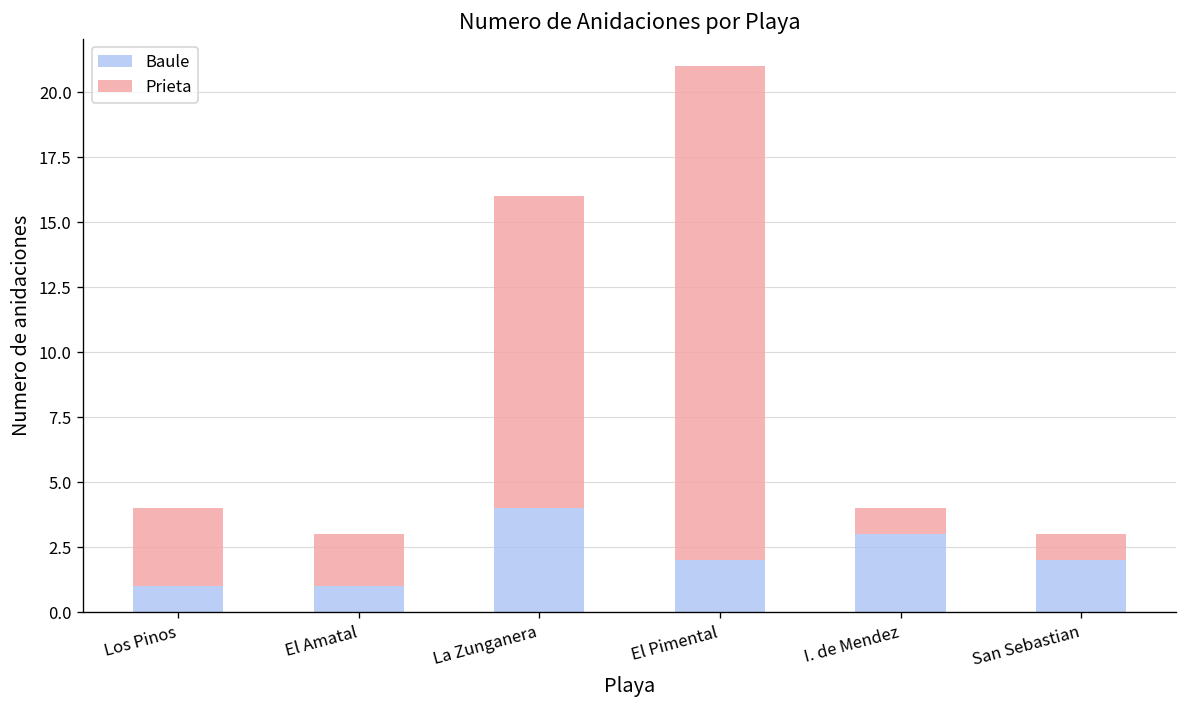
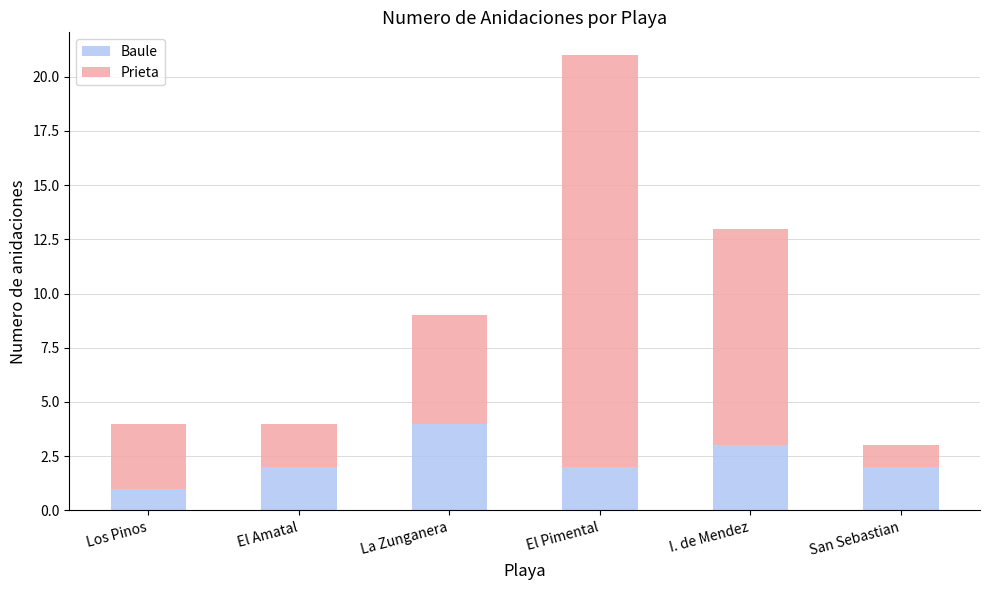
  {
    "Baule": {
      "Los Pinos": 1,
-     "El Amatal": 1,
+     "El Amatal": 2,
      "La Zunganera": 4,
      "El Pimental": 2,
      "I. de Mendez": 3,
      "San Sebastian": 2
    },
    "Prieta": {
      "Los Pinos": 3,
      "El Amatal": 2,
-     "La Zunganera": 12,
+     "La Zunganera": 5,
      "El Pimental": 19,
-     "I. de Mendez": 1,
+     "I. de Mendez": 10,
      "San Sebastian": 1
    }
  }
